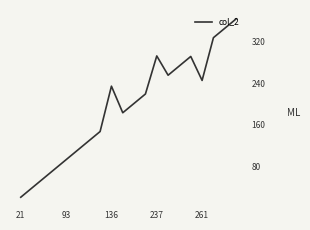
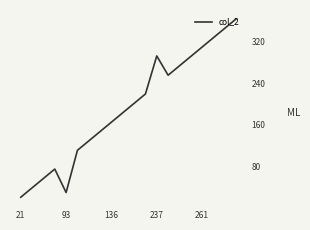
  {
    "21": 20,
-   "93": 90,
-   "136": 230,
+   "93": 30,
+   "136": 170,
    "237": 290,
-   "261": 250
+   "261": 310
  }
